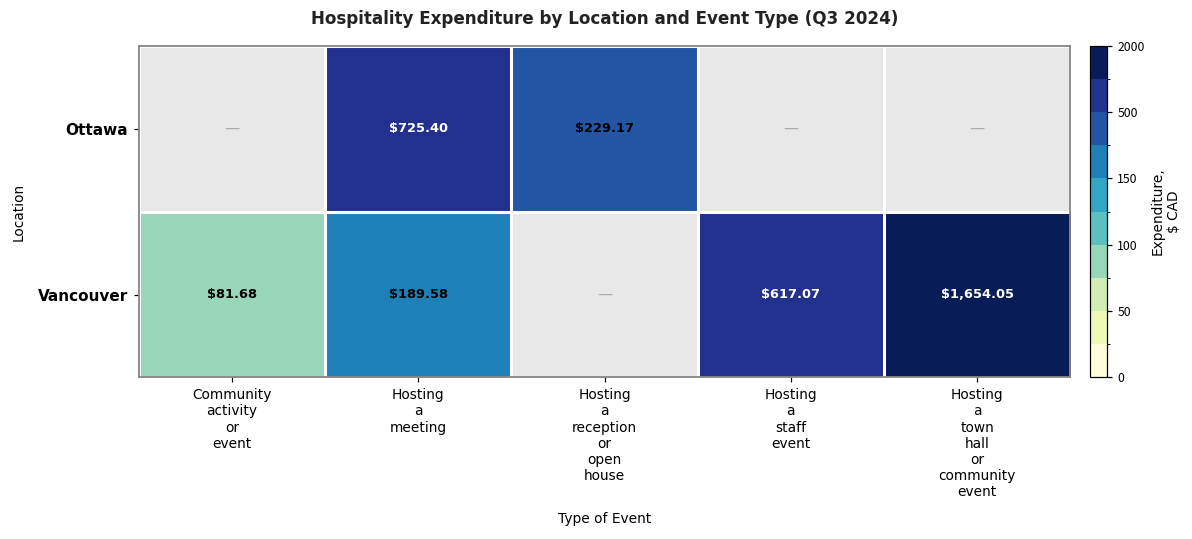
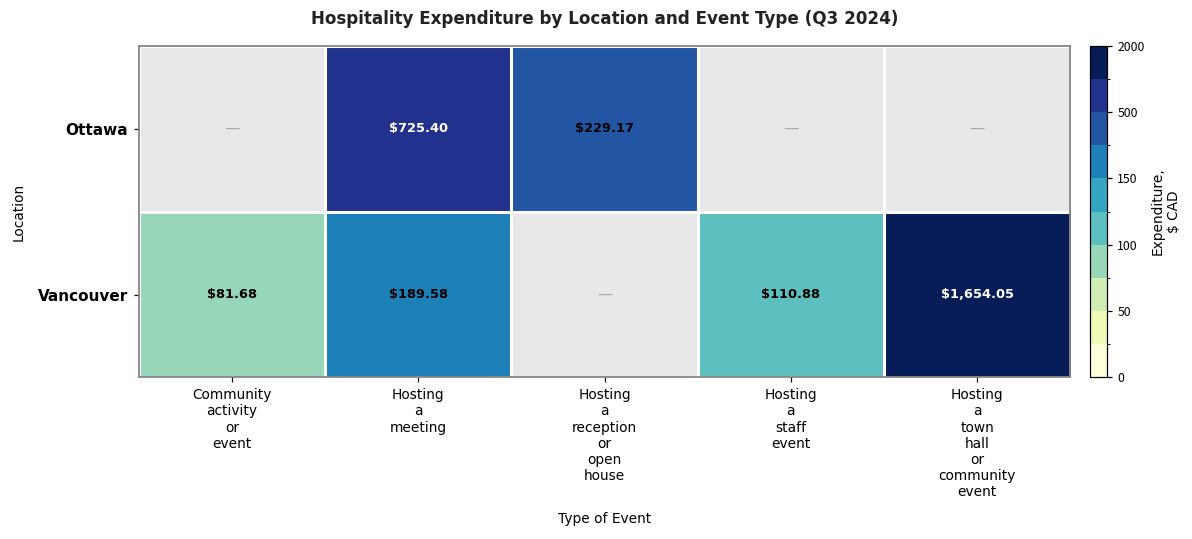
  {
    "Ottawa": {
      "Hosting a meeting": "$725.40",
      "Hosting a reception or open house": "$229.17"
    },
    "Vancouver": {
      "Community activity or event": "$81.68",
      "Hosting a meeting": "$189.58",
-     "Hosting a staff event": "$617.07",
+     "Hosting a staff event": "$110.88",
      "Hosting a town hall or community event": "$1,654.05"
    }
  }
